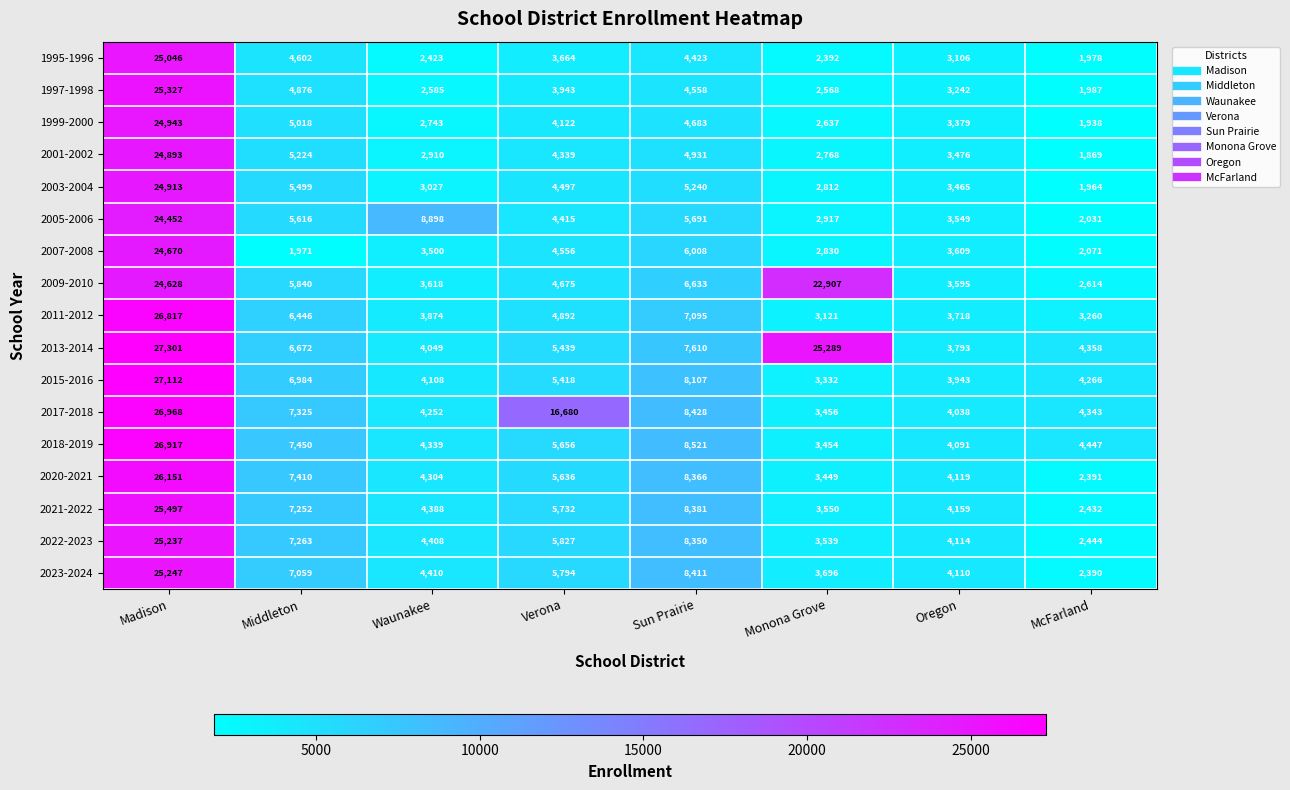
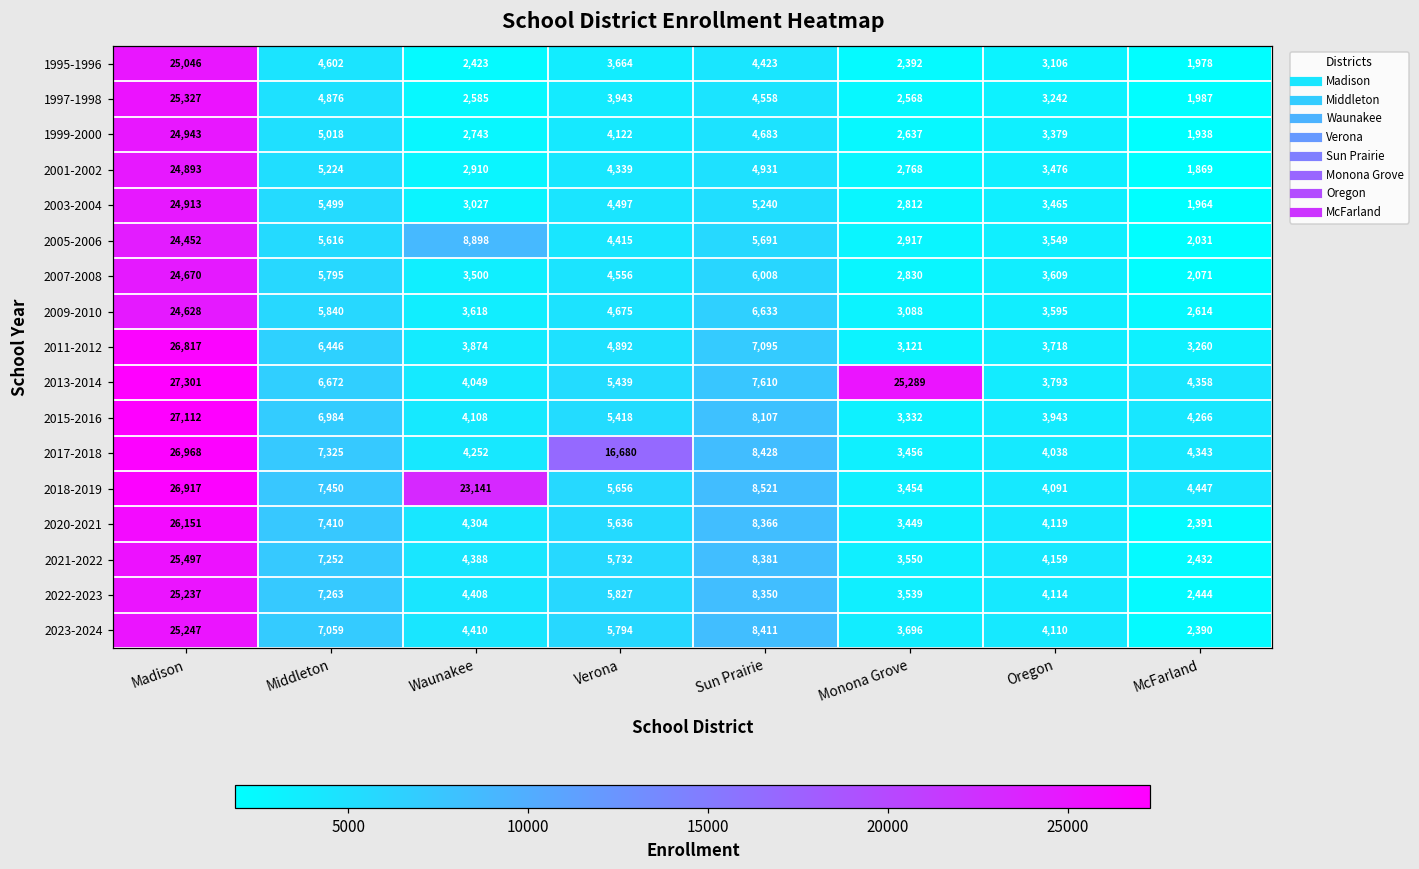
  {
    "1995-1996": {
      "Madison": "25,046",
      "Middleton": "4,602",
      "Waunakee": "2,423",
      "Verona": "3,664",
      "Sun Prairie": "4,423",
      "Monona Grove": "2,392",
      "Oregon": "3,106",
      "McFarland": "1,978"
    },
    "1997-1998": {
      "Madison": "25,327",
      "Middleton": "4,876",
      "Waunakee": "2,585",
      "Verona": "3,943",
      "Sun Prairie": "4,558",
      "Monona Grove": "2,568",
      "Oregon": "3,242",
      "McFarland": "1,987"
    },
    "1999-2000": {
      "Madison": "24,943",
      "Middleton": "5,018",
      "Waunakee": "2,743",
      "Verona": "4,122",
      "Sun Prairie": "4,683",
      "Monona Grove": "2,637",
      "Oregon": "3,379",
      "McFarland": "1,938"
    },
    "2001-2002": {
      "Madison": "24,893",
      "Middleton": "5,224",
      "Waunakee": "2,910",
      "Verona": "4,339",
      "Sun Prairie": "4,931",
      "Monona Grove": "2,768",
      "Oregon": "3,476",
      "McFarland": "1,869"
    },
    "2003-2004": {
      "Madison": "24,913",
      "Middleton": "5,499",
      "Waunakee": "3,027",
      "Verona": "4,497",
      "Sun Prairie": "5,240",
      "Monona Grove": "2,812",
      "Oregon": "3,465",
      "McFarland": "1,964"
    },
    "2005-2006": {
      "Madison": "24,452",
      "Middleton": "5,616",
      "Waunakee": "8,898",
      "Verona": "4,415",
      "Sun Prairie": "5,691",
      "Monona Grove": "2,917",
      "Oregon": "3,549",
      "McFarland": "2,031"
    },
    "2007-2008": {
      "Madison": "24,670",
-     "Middleton": "1,971",
+     "Middleton": "5,795",
      "Waunakee": "3,500",
      "Verona": "4,556",
      "Sun Prairie": "6,008",
      "Monona Grove": "2,830",
      "Oregon": "3,609",
      "McFarland": "2,071"
    },
    "2009-2010": {
      "Madison": "24,628",
      "Middleton": "5,840",
      "Waunakee": "3,618",
      "Verona": "4,675",
      "Sun Prairie": "6,633",
-     "Monona Grove": "22,907",
+     "Monona Grove": "3,088",
      "Oregon": "3,595",
      "McFarland": "2,614"
    },
    "2011-2012": {
      "Madison": "26,817",
      "Middleton": "6,446",
      "Waunakee": "3,874",
      "Verona": "4,892",
      "Sun Prairie": "7,095",
      "Monona Grove": "3,121",
      "Oregon": "3,718",
      "McFarland": "3,260"
    },
    "2013-2014": {
      "Madison": "27,301",
      "Middleton": "6,672",
      "Waunakee": "4,049",
      "Verona": "5,439",
      "Sun Prairie": "7,610",
      "Monona Grove": "25,289",
      "Oregon": "3,793",
      "McFarland": "4,358"
    },
    "2015-2016": {
      "Madison": "27,112",
      "Middleton": "6,984",
      "Waunakee": "4,108",
      "Verona": "5,418",
      "Sun Prairie": "8,107",
      "Monona Grove": "3,332",
      "Oregon": "3,943",
      "McFarland": "4,266"
    },
    "2017-2018": {
      "Madison": "26,968",
      "Middleton": "7,325",
      "Waunakee": "4,252",
      "Verona": "16,680",
      "Sun Prairie": "8,428",
      "Monona Grove": "3,456",
      "Oregon": "4,038",
      "McFarland": "4,343"
    },
    "2018-2019": {
      "Madison": "26,917",
      "Middleton": "7,450",
-     "Waunakee": "4,339",
+     "Waunakee": "23,141",
      "Verona": "5,656",
      "Sun Prairie": "8,521",
      "Monona Grove": "3,454",
      "Oregon": "4,091",
      "McFarland": "4,447"
    },
    "2020-2021": {
      "Madison": "26,151",
      "Middleton": "7,410",
      "Waunakee": "4,304",
      "Verona": "5,636",
      "Sun Prairie": "8,366",
      "Monona Grove": "3,449",
      "Oregon": "4,119",
      "McFarland": "2,391"
    },
    "2021-2022": {
      "Madison": "25,497",
      "Middleton": "7,252",
      "Waunakee": "4,388",
      "Verona": "5,732",
      "Sun Prairie": "8,381",
      "Monona Grove": "3,550",
      "Oregon": "4,159",
      "McFarland": "2,432"
    },
    "2022-2023": {
      "Madison": "25,237",
      "Middleton": "7,263",
      "Waunakee": "4,408",
      "Verona": "5,827",
      "Sun Prairie": "8,350",
      "Monona Grove": "3,539",
      "Oregon": "4,114",
      "McFarland": "2,444"
    },
    "2023-2024": {
      "Madison": "25,247",
      "Middleton": "7,059",
      "Waunakee": "4,410",
      "Verona": "5,794",
      "Sun Prairie": "8,411",
      "Monona Grove": "3,696",
      "Oregon": "4,110",
      "McFarland": "2,390"
    }
  }
